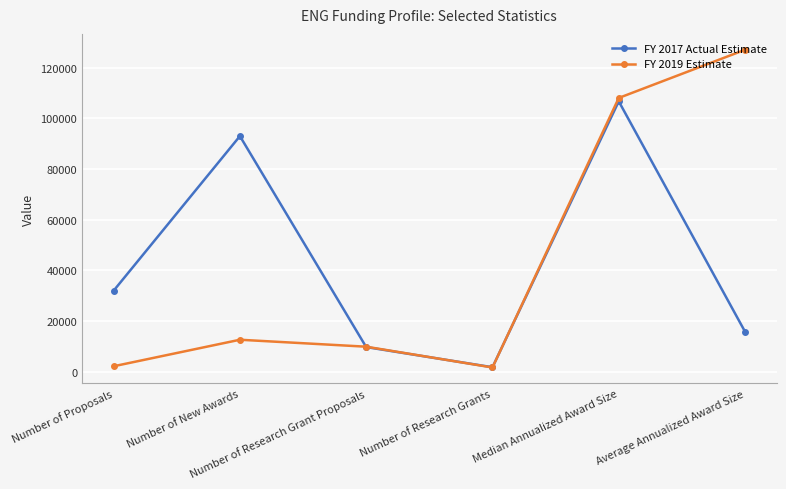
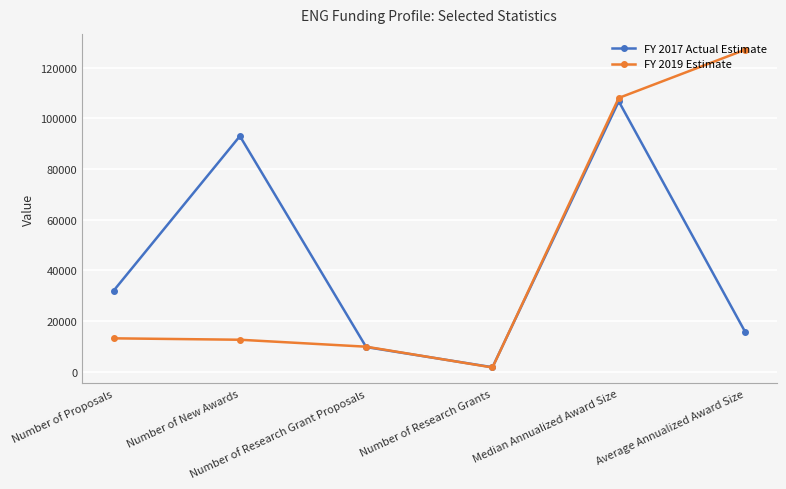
  {
    "FY 2017 Actual Estimate": {
      "Number of Proposals": 32000,
      "Number of New Awards": 93000,
      "Median Annualized Award Size": 107000,
      "Average Annualized Award Size": 16000
    },
    "FY 2019 Estimate": {
-     "Number of Proposals": 2000,
+     "Number of Proposals": 13000,
      "Number of New Awards": 13000,
      "Median Annualized Award Size": 108000,
      "Average Annualized Award Size": 127000
    }
  }
